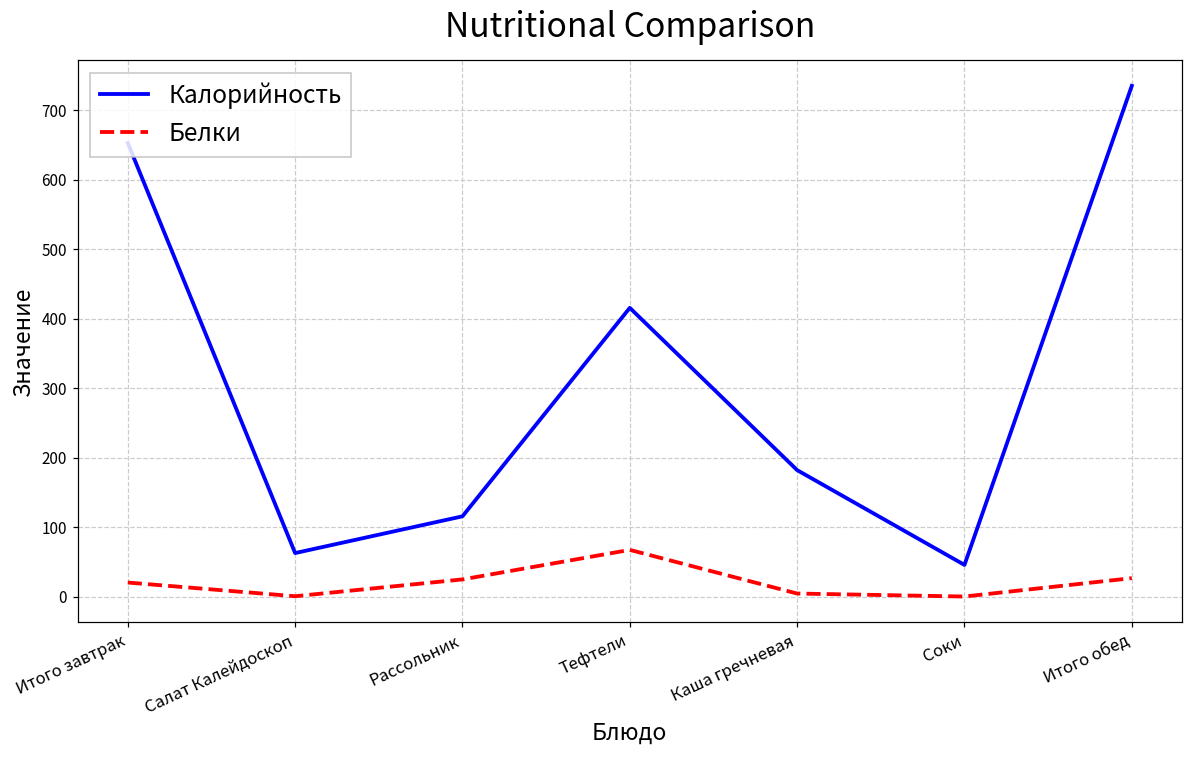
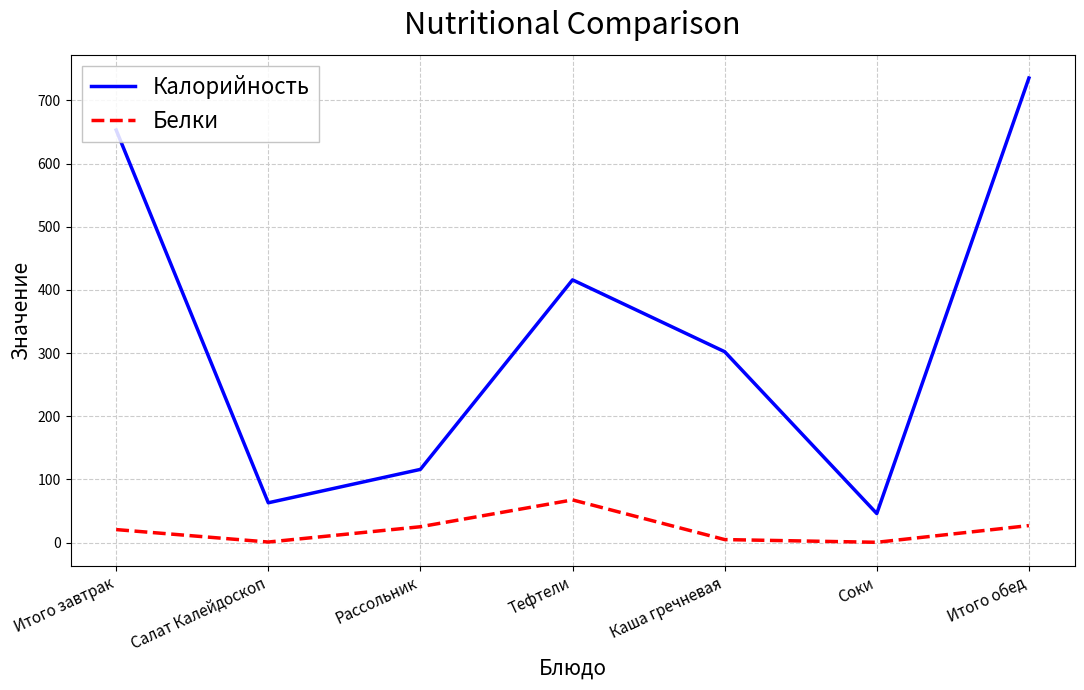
  {
    "Калорийность": {
      "Салат Калейдоскоп": 60,
      "Рассольник": 120,
      "Тефтели": 420,
-     "Каша гречневая": 180,
+     "Каша гречневая": 300,
      "Соки": 50,
      "Итого обед": 740
    },
    "Белки": {
      "Итого завтрак": 20,
      "Салат Калейдоскоп": 0,
      "Рассольник": 30,
      "Тефтели": 70,
      "Каша гречневая": 0,
      "Соки": 0,
      "Итого обед": 30
    }
  }
